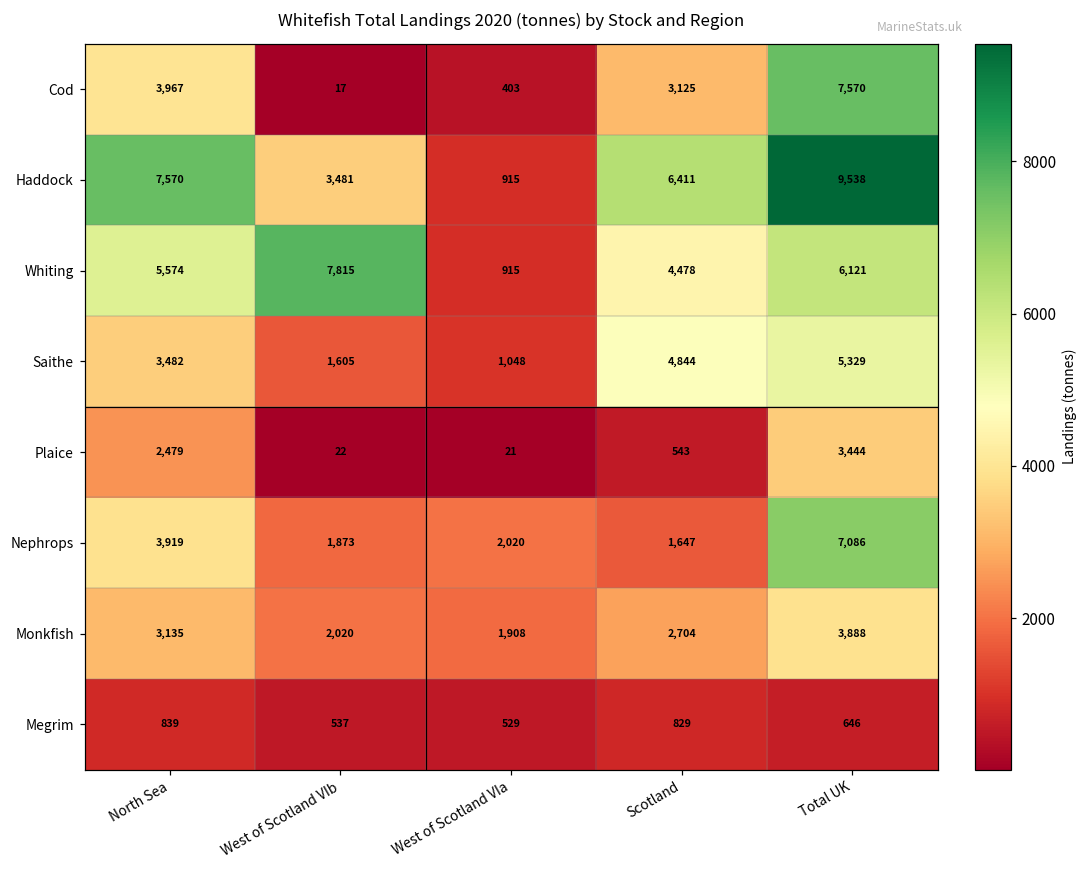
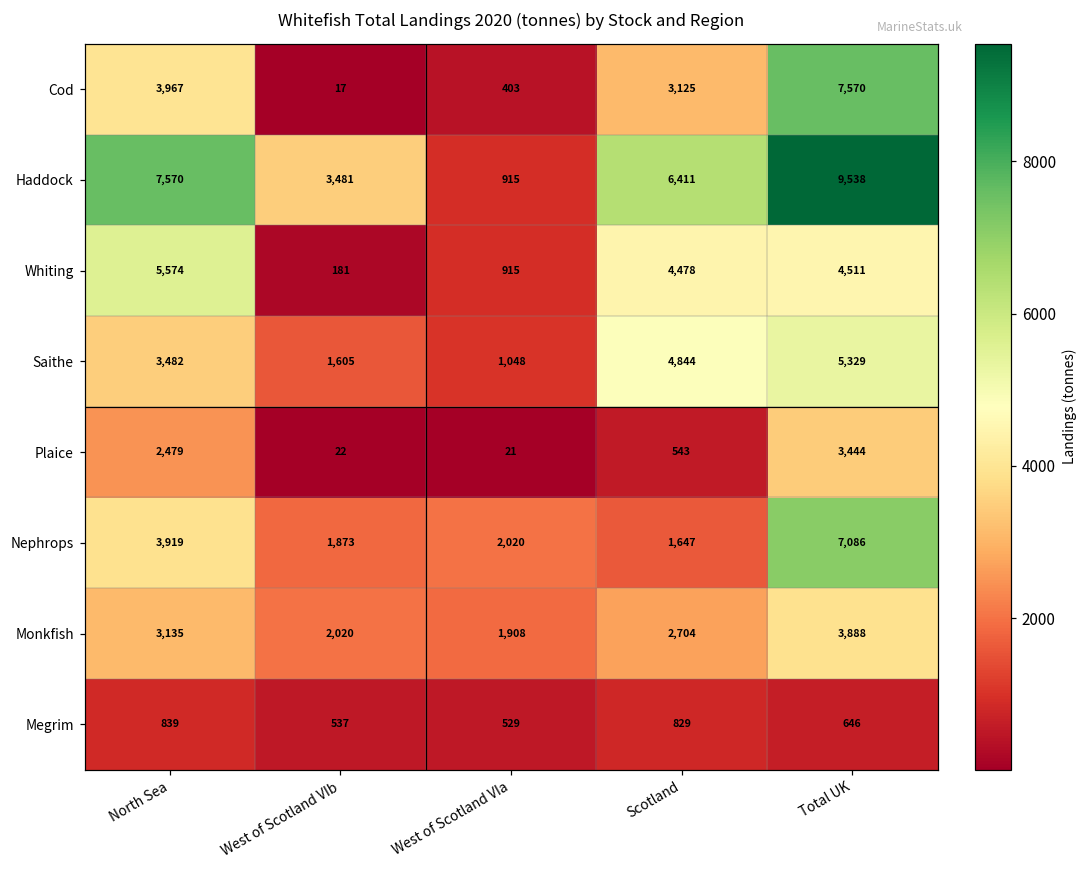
  {
    "Cod": {
      "North Sea": "3,967",
      "West of Scotland VIb": "17",
      "West of Scotland VIa": "403",
      "Scotland": "3,125",
      "Total UK": "7,570"
    },
    "Haddock": {
      "North Sea": "7,570",
      "West of Scotland VIb": "3,481",
      "West of Scotland VIa": "915",
      "Scotland": "6,411",
      "Total UK": "9,538"
    },
    "Whiting": {
      "North Sea": "5,574",
-     "West of Scotland VIb": "7,815",
+     "West of Scotland VIb": "181",
      "West of Scotland VIa": "915",
      "Scotland": "4,478",
-     "Total UK": "6,121"
+     "Total UK": "4,511"
    },
    "Saithe": {
      "North Sea": "3,482",
      "West of Scotland VIb": "1,605",
      "West of Scotland VIa": "1,048",
      "Scotland": "4,844",
      "Total UK": "5,329"
    },
    "Plaice": {
      "North Sea": "2,479",
      "West of Scotland VIb": "22",
      "West of Scotland VIa": "21",
      "Scotland": "543",
      "Total UK": "3,444"
    },
    "Nephrops": {
      "North Sea": "3,919",
      "West of Scotland VIb": "1,873",
      "West of Scotland VIa": "2,020",
      "Scotland": "1,647",
      "Total UK": "7,086"
    },
    "Monkfish": {
      "North Sea": "3,135",
      "West of Scotland VIb": "2,020",
      "West of Scotland VIa": "1,908",
      "Scotland": "2,704",
      "Total UK": "3,888"
    },
    "Megrim": {
      "North Sea": "839",
      "West of Scotland VIb": "537",
      "West of Scotland VIa": "529",
      "Scotland": "829",
      "Total UK": "646"
    }
  }
